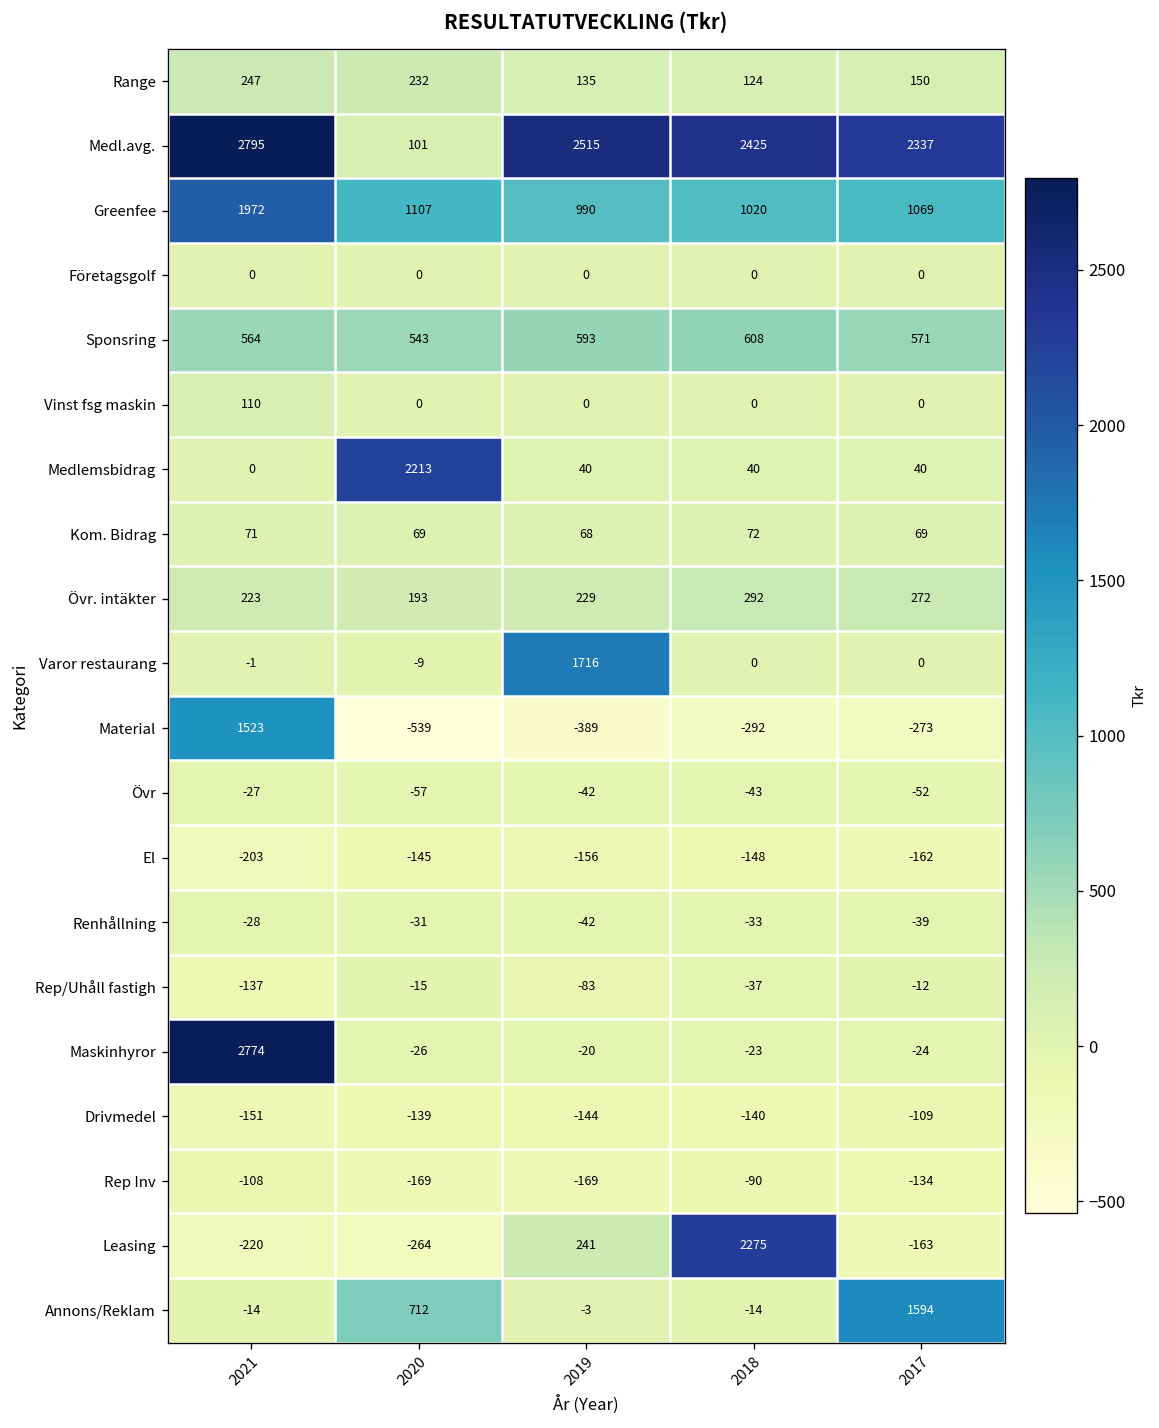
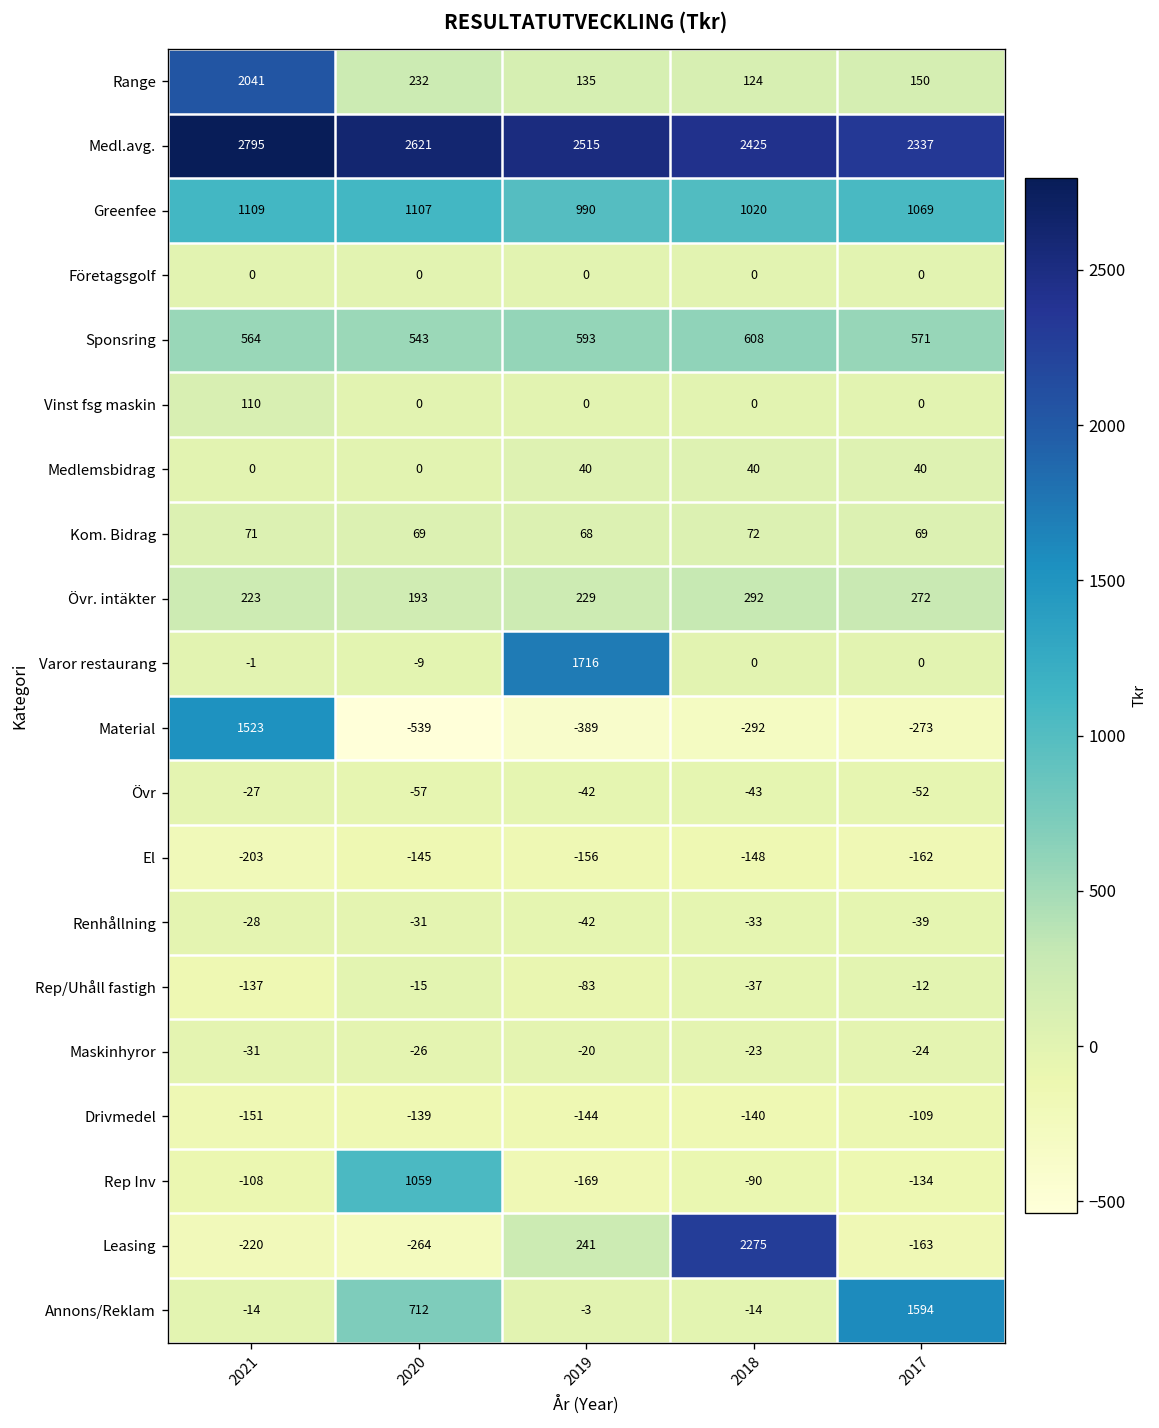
  {
    "Range": {
-     "2021": 247,
+     "2021": 2041,
      "2020": 232,
      "2019": 135,
      "2018": 124,
      "2017": 150
    },
    "Medl.avg.": {
      "2021": 2795,
-     "2020": 101,
+     "2020": 2621,
      "2019": 2515,
      "2018": 2425,
      "2017": 2337
    },
    "Greenfee": {
-     "2021": 1972,
+     "2021": 1109,
      "2020": 1107,
      "2019": 990,
      "2018": 1020,
      "2017": 1069
    },
    "Företagsgolf": {
      "2021": 0,
      "2020": 0,
      "2019": 0,
      "2018": 0,
      "2017": 0
    },
    "Sponsring": {
      "2021": 564,
      "2020": 543,
      "2019": 593,
      "2018": 608,
      "2017": 571
    },
    "Vinst fsg maskin": {
      "2021": 110,
      "2020": 0,
      "2019": 0,
      "2018": 0,
      "2017": 0
    },
    "Medlemsbidrag": {
      "2021": 0,
-     "2020": 2213,
+     "2020": 0,
      "2019": 40,
      "2018": 40,
      "2017": 40
    },
    "Kom. Bidrag": {
      "2021": 71,
      "2020": 69,
      "2019": 68,
      "2018": 72,
      "2017": 69
    },
    "Övr. intäkter": {
      "2021": 223,
      "2020": 193,
      "2019": 229,
      "2018": 292,
      "2017": 272
    },
    "Varor restaurang": {
      "2021": -1,
      "2020": -9,
      "2019": 1716,
      "2018": 0,
      "2017": 0
    },
    "Material": {
      "2021": 1523,
      "2020": -539,
      "2019": -389,
      "2018": -292,
      "2017": -273
    },
    "Övr": {
      "2021": -27,
      "2020": -57,
      "2019": -42,
      "2018": -43,
      "2017": -52
    },
    "El": {
      "2021": -203,
      "2020": -145,
      "2019": -156,
      "2018": -148,
      "2017": -162
    },
    "Renhållning": {
      "2021": -28,
      "2020": -31,
      "2019": -42,
      "2018": -33,
      "2017": -39
    },
    "Rep/Uhåll fastigh": {
      "2021": -137,
      "2020": -15,
      "2019": -83,
      "2018": -37,
      "2017": -12
    },
    "Maskinhyror": {
-     "2021": 2774,
+     "2021": -31,
      "2020": -26,
      "2019": -20,
      "2018": -23,
      "2017": -24
    },
    "Drivmedel": {
      "2021": -151,
      "2020": -139,
      "2019": -144,
      "2018": -140,
      "2017": -109
    },
    "Rep Inv": {
      "2021": -108,
-     "2020": -169,
+     "2020": 1059,
      "2019": -169,
      "2018": -90,
      "2017": -134
    },
    "Leasing": {
      "2021": -220,
      "2020": -264,
      "2019": 241,
      "2018": 2275,
      "2017": -163
    },
    "Annons/Reklam": {
      "2021": -14,
      "2020": 712,
      "2019": -3,
      "2018": -14,
      "2017": 1594
    }
  }
